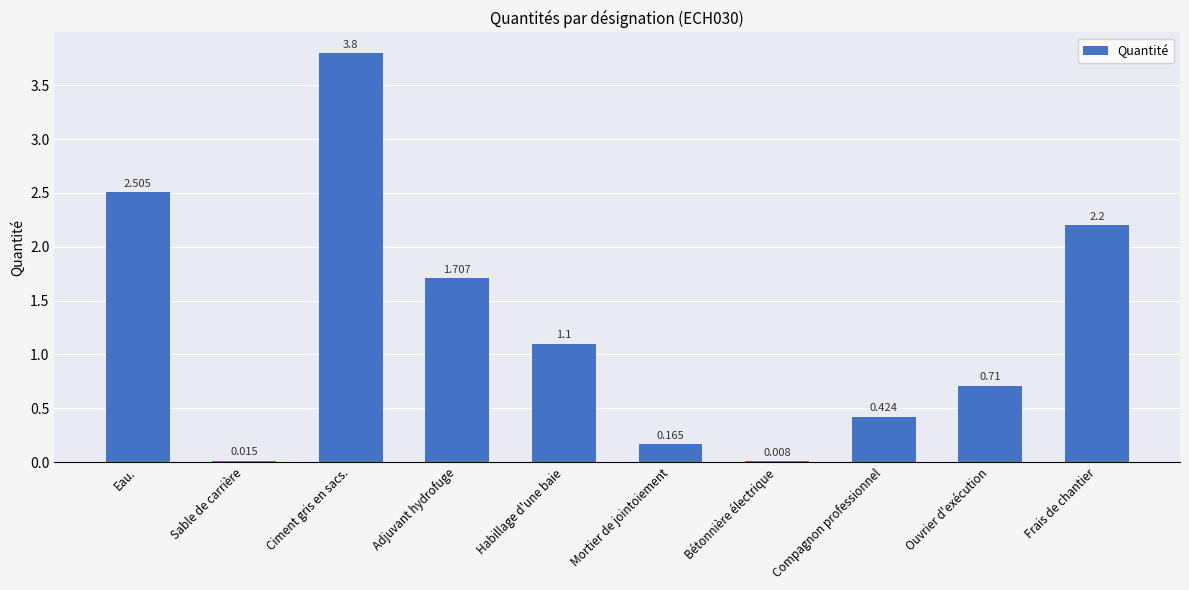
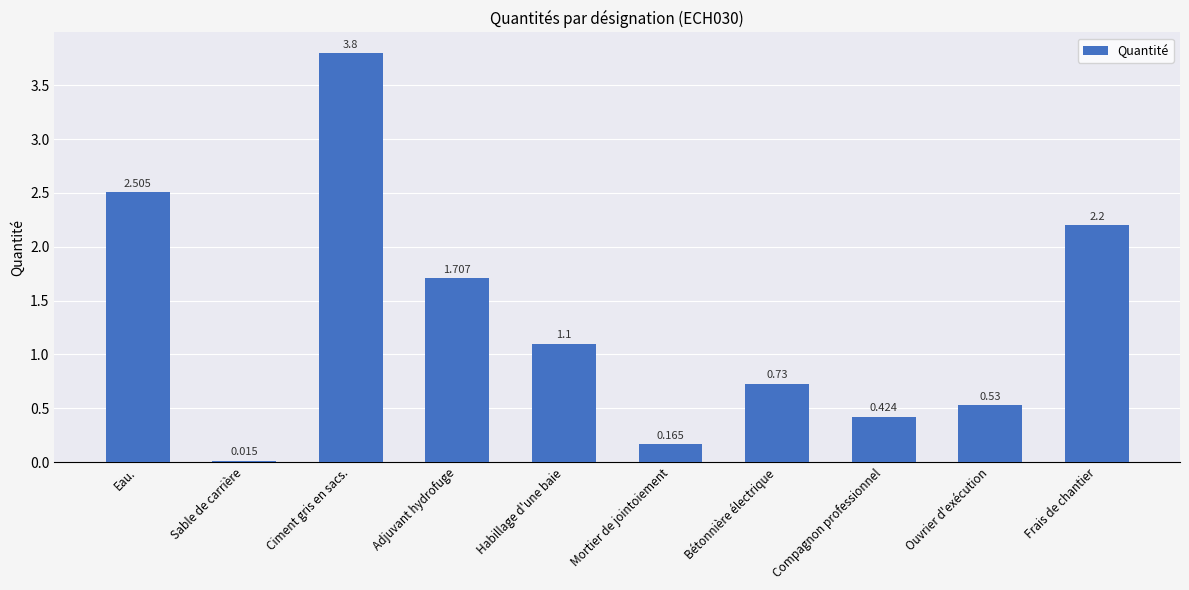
  {
    "Eau.": 2.505,
    "Sable de carrière": 0.015,
    "Ciment gris en sacs.": 3.8,
    "Adjuvant hydrofuge": 1.707,
    "Habillage d'une baie": 1.1,
    "Mortier de jointoiement": 0.165,
-   "Bétonnière électrique": 0.008,
+   "Bétonnière électrique": 0.73,
    "Compagnon professionnel": 0.424,
-   "Ouvrier d'exécution": 0.71,
+   "Ouvrier d'exécution": 0.53,
    "Frais de chantier": 2.2
  }
